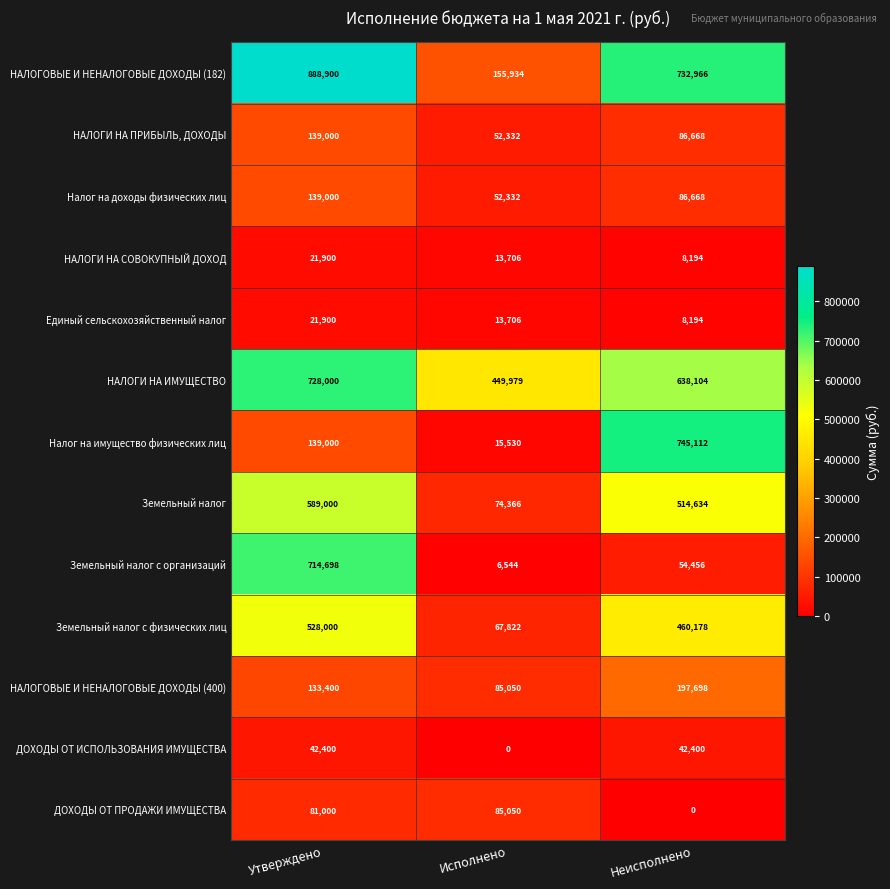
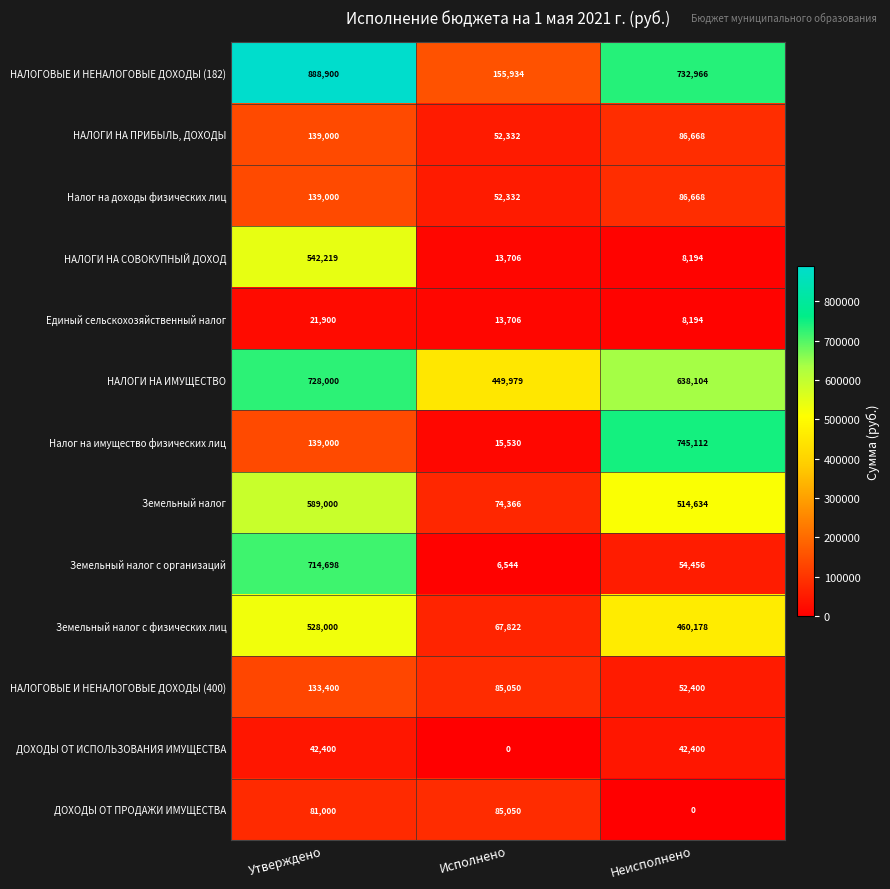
  {
    "НАЛОГОВЫЕ И НЕНАЛОГОВЫЕ ДОХОДЫ (182)": {
      "Утверждено": "888,900",
      "Исполнено": "155,934",
      "Неисполнено": "732,966"
    },
    "НАЛОГИ НА ПРИБЫЛЬ, ДОХОДЫ": {
      "Утверждено": "139,000",
      "Исполнено": "52,332",
      "Неисполнено": "86,668"
    },
    "Налог на доходы физических лиц": {
      "Утверждено": "139,000",
      "Исполнено": "52,332",
      "Неисполнено": "86,668"
    },
    "НАЛОГИ НА СОВОКУПНЫЙ ДОХОД": {
-     "Утверждено": "21,900",
+     "Утверждено": "542,219",
      "Исполнено": "13,706",
      "Неисполнено": "8,194"
    },
    "Единый сельскохозяйственный налог": {
      "Утверждено": "21,900",
      "Исполнено": "13,706",
      "Неисполнено": "8,194"
    },
    "НАЛОГИ НА ИМУЩЕСТВО": {
      "Утверждено": "728,000",
      "Исполнено": "449,979",
      "Неисполнено": "638,104"
    },
    "Налог на имущество физических лиц": {
      "Утверждено": "139,000",
      "Исполнено": "15,530",
      "Неисполнено": "745,112"
    },
    "Земельный налог": {
      "Утверждено": "589,000",
      "Исполнено": "74,366",
      "Неисполнено": "514,634"
    },
    "Земельный налог с организаций": {
      "Утверждено": "714,698",
      "Исполнено": "6,544",
      "Неисполнено": "54,456"
    },
    "Земельный налог с физических лиц": {
      "Утверждено": "528,000",
      "Исполнено": "67,822",
      "Неисполнено": "460,178"
    },
    "НАЛОГОВЫЕ И НЕНАЛОГОВЫЕ ДОХОДЫ (400)": {
      "Утверждено": "133,400",
      "Исполнено": "85,050",
-     "Неисполнено": "197,698"
+     "Неисполнено": "52,400"
    },
    "ДОХОДЫ ОТ ИСПОЛЬЗОВАНИЯ ИМУЩЕСТВА": {
      "Утверждено": "42,400",
      "Исполнено": "0",
      "Неисполнено": "42,400"
    },
    "ДОХОДЫ ОТ ПРОДАЖИ ИМУЩЕСТВА": {
      "Утверждено": "81,000",
      "Исполнено": "85,050",
      "Неисполнено": "0"
    }
  }
